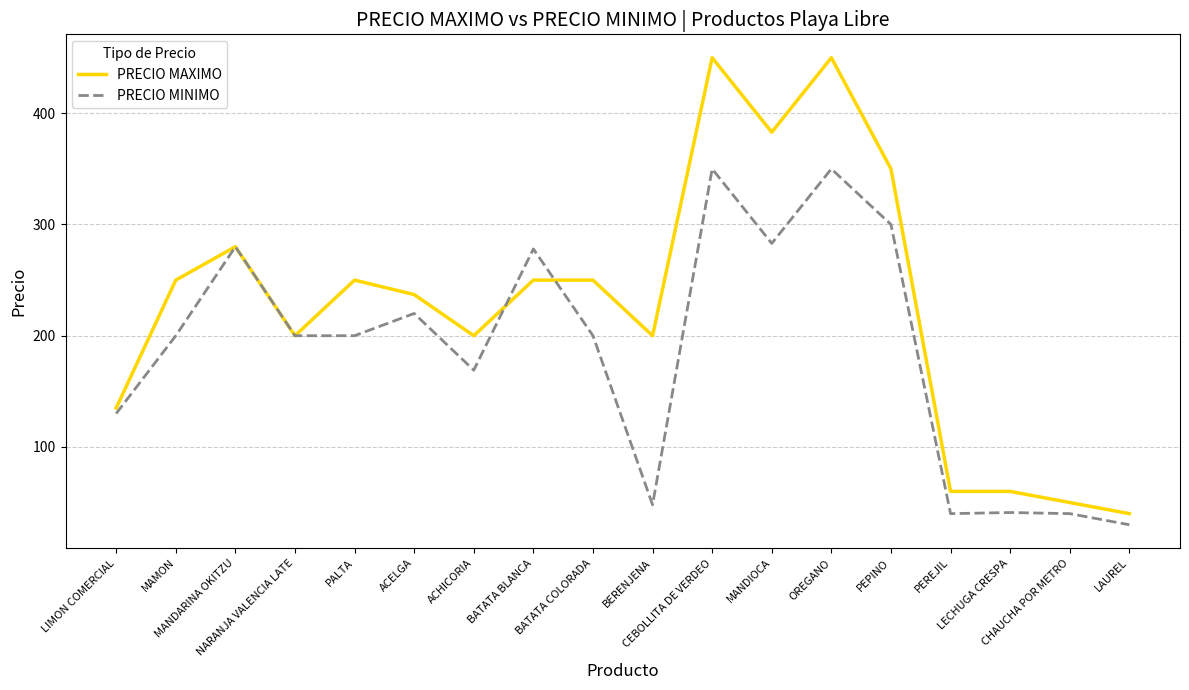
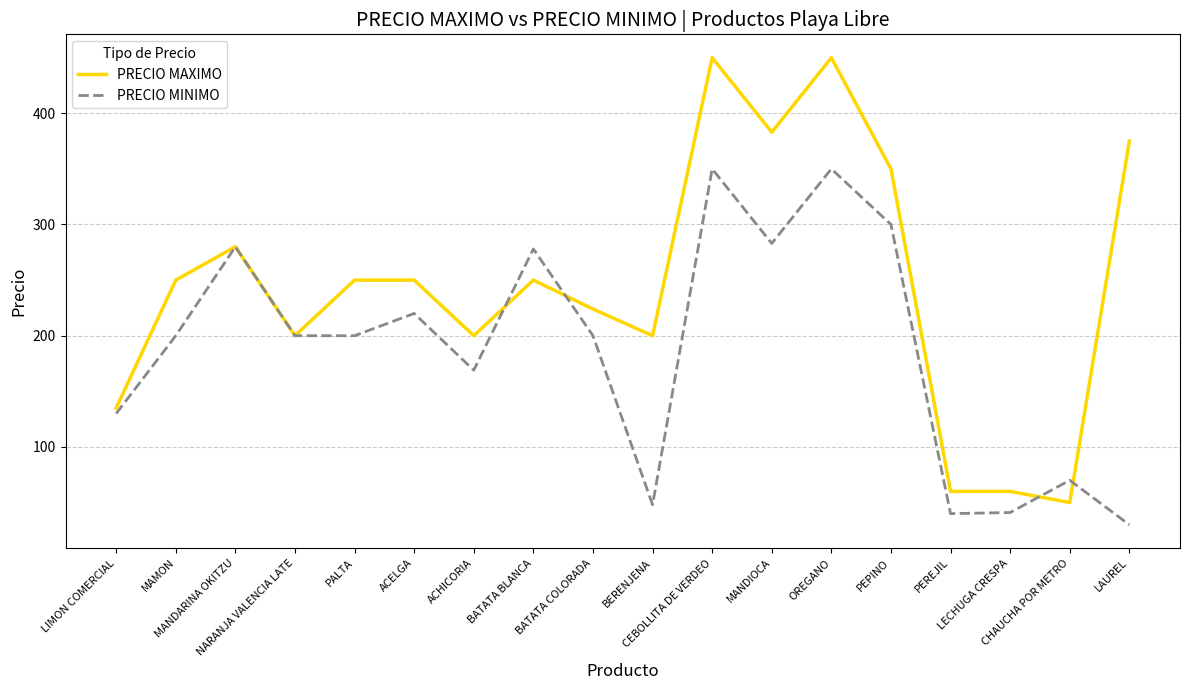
  {
    "PRECIO MAXIMO": {
      "LIMON COMERCIAL": 135,
      "MAMON": 250,
      "PALTA": 250,
-     "ACELGA": 237,
+     "ACELGA": 250,
      "ACHICORIA": 200,
      "BATATA BLANCA": 250,
-     "BATATA COLORADA": 250,
+     "BATATA COLORADA": 224,
      "BERENJENA": 200,
      "CEBOLLITA DE VERDEO": 450,
      "MANDIOCA": 383,
      "OREGANO": 450,
      "PEPINO": 350,
      "PEREJIL": 60,
      "LECHUGA CRESPA": 60,
      "CHAUCHA POR METRO": 50,
-     "LAUREL": 40
+     "LAUREL": 375
    },
    "PRECIO MINIMO": {
      "LIMON COMERCIAL": 130,
      "MAMON": 200,
      "PALTA": 200,
      "ACELGA": 220,
      "ACHICORIA": 169,
      "BATATA BLANCA": 278,
      "BATATA COLORADA": 200,
      "BERENJENA": 48,
      "CEBOLLITA DE VERDEO": 350,
      "MANDIOCA": 283,
      "OREGANO": 350,
      "PEPINO": 300,
      "PEREJIL": 40,
      "LECHUGA CRESPA": 41,
-     "CHAUCHA POR METRO": 40,
+     "CHAUCHA POR METRO": 70,
      "LAUREL": 30
    }
  }
